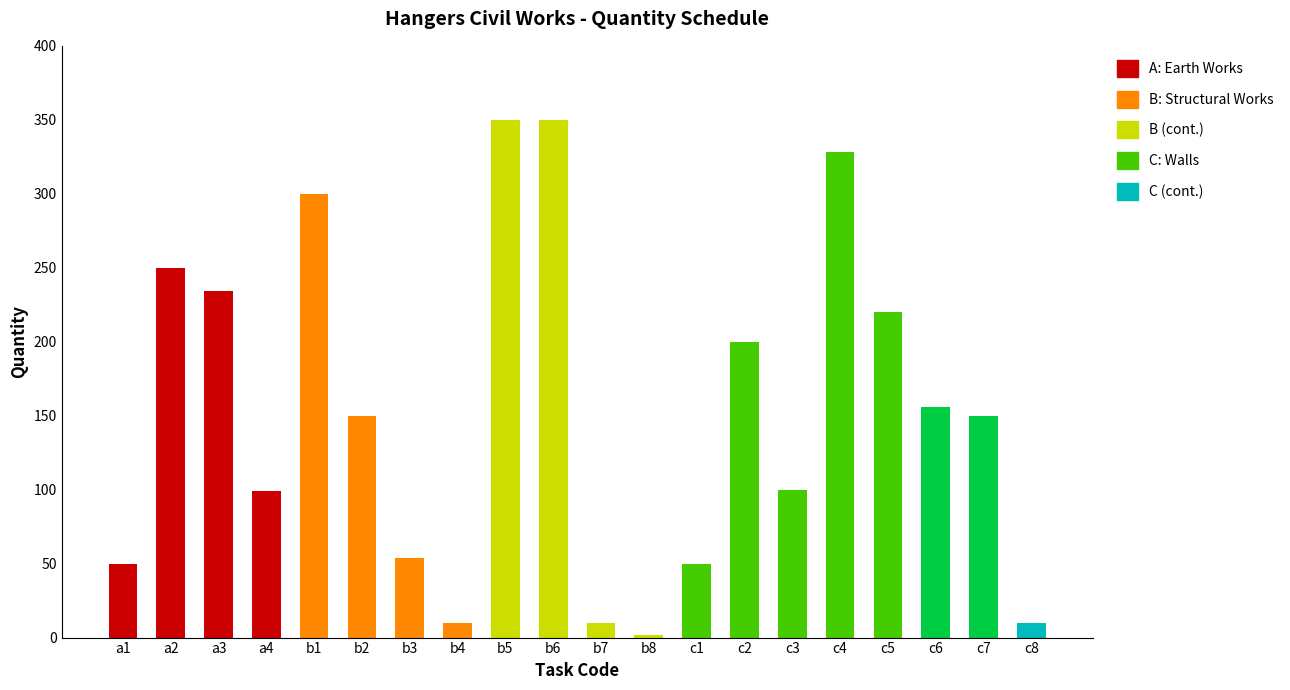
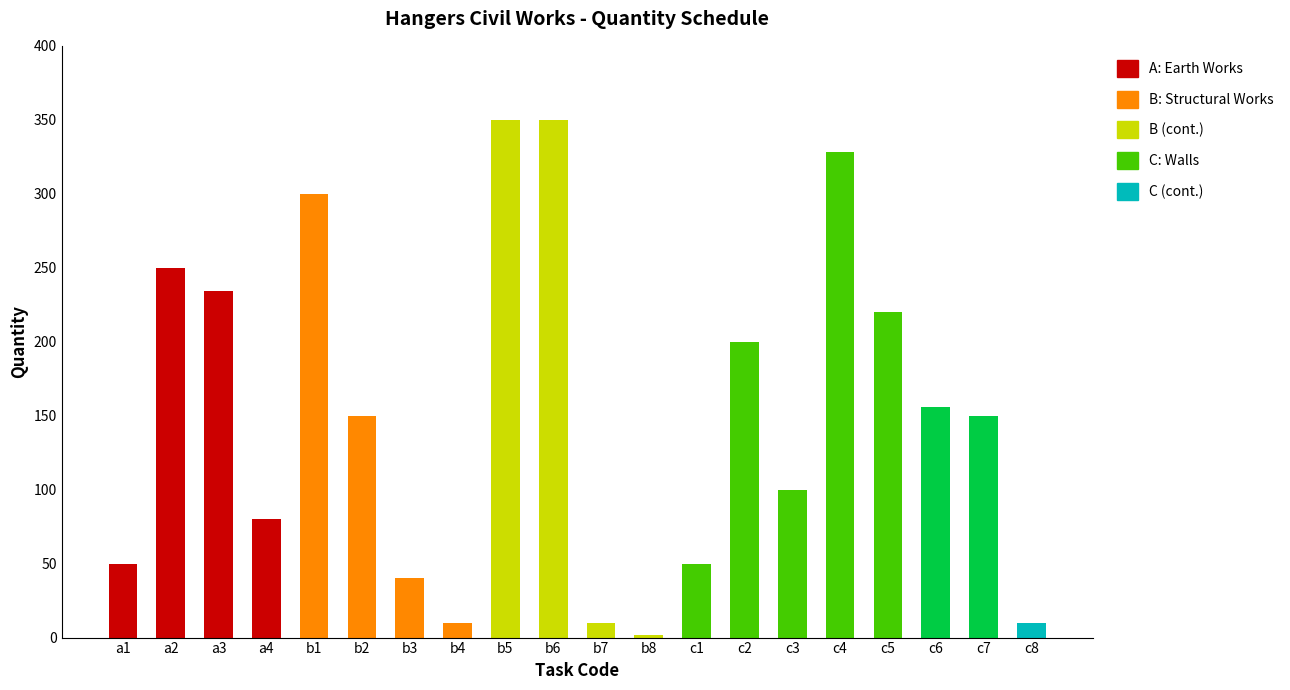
  {
    "a1": 50,
    "a2": 250,
    "a3": 234,
-   "a4": 99,
+   "a4": 80,
    "b1": 300,
    "b2": 150,
-   "b3": 54,
+   "b3": 40,
    "b4": 10,
    "b5": 350,
    "b6": 350,
    "b7": 10,
    "b8": 2,
    "c1": 50,
    "c2": 200,
    "c3": 100,
    "c4": 328,
    "c5": 220,
    "c6": 156,
    "c7": 150,
    "c8": 10
  }
